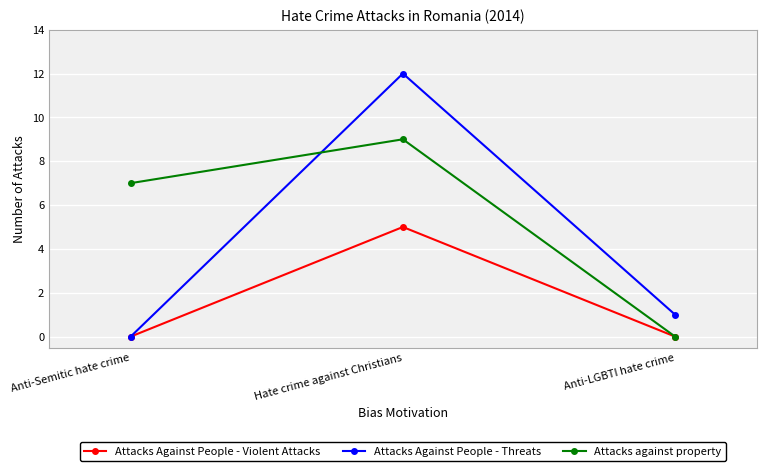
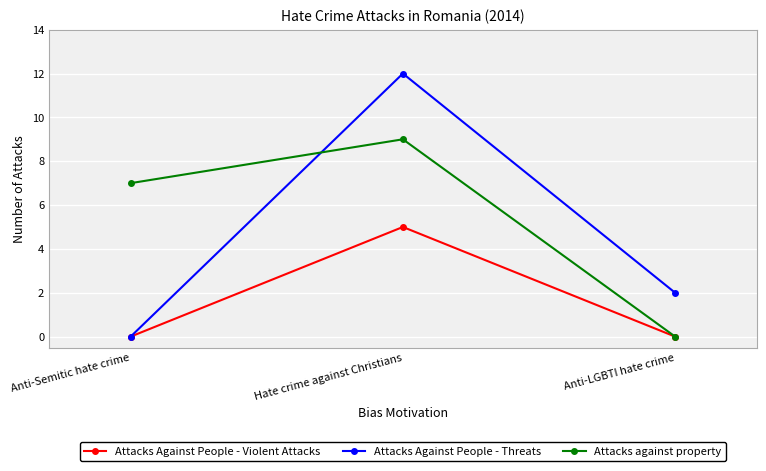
  {
    "Attacks Against People - Violent Attacks": {
      "Hate crime against Christians": 5
    },
    "Attacks Against People - Threats": {
      "Hate crime against Christians": 12,
-     "Anti-LGBTI hate crime": 1
+     "Anti-LGBTI hate crime": 2
    },
    "Attacks against property": {
      "Anti-Semitic hate crime": 7,
      "Hate crime against Christians": 9
    }
  }
